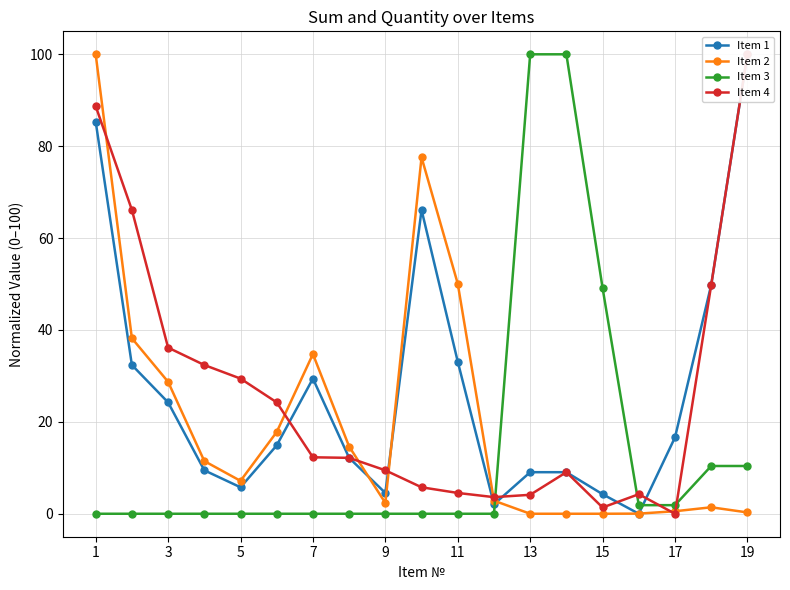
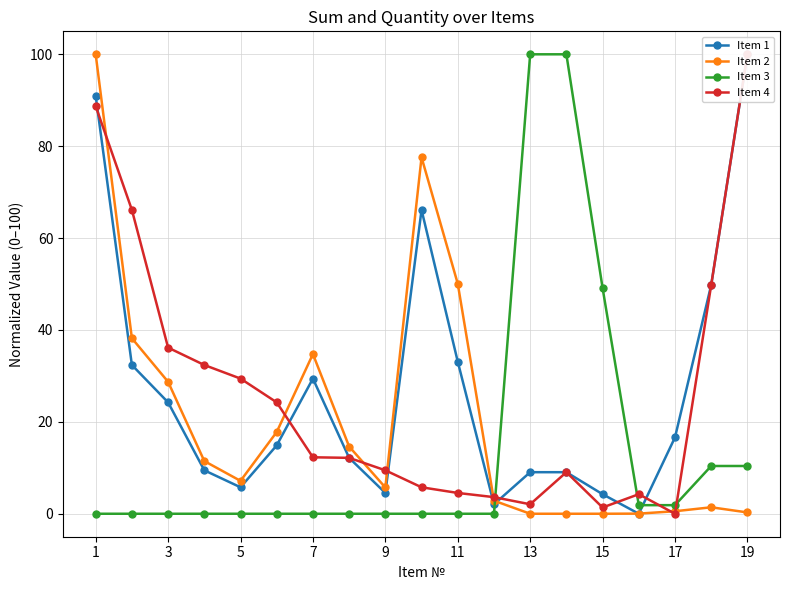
  {
    "Item 1": {
-     "1": 85,
+     "1": 91,
      "3": 24,
      "5": 6,
      "7": 29,
      "9": 5,
      "11": 33,
      "13": 9,
      "15": 4,
      "17": 17
    },
    "Item 2": {
      "1": 100,
      "3": 29,
      "5": 7,
      "7": 35,
-     "9": 2,
+     "9": 6,
      "11": 50,
      "13": 0,
      "15": 0,
      "17": 1,
      "19": 0
    },
    "Item 3": {
      "1": 0,
      "3": 0,
      "5": 0,
      "7": 0,
      "9": 0,
      "11": 0,
      "13": 100,
      "15": 49,
      "17": 2,
      "19": 10
    },
    "Item 4": {
      "1": 89,
      "3": 36,
      "5": 29,
      "7": 12,
      "9": 9,
      "11": 5,
-     "13": 4,
+     "13": 2,
      "15": 1,
      "17": 0
    }
  }
